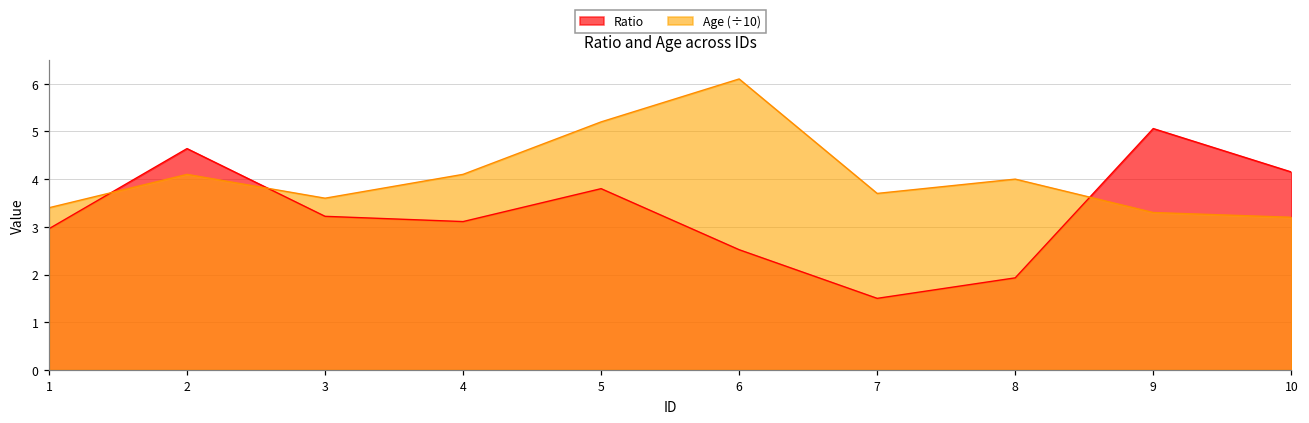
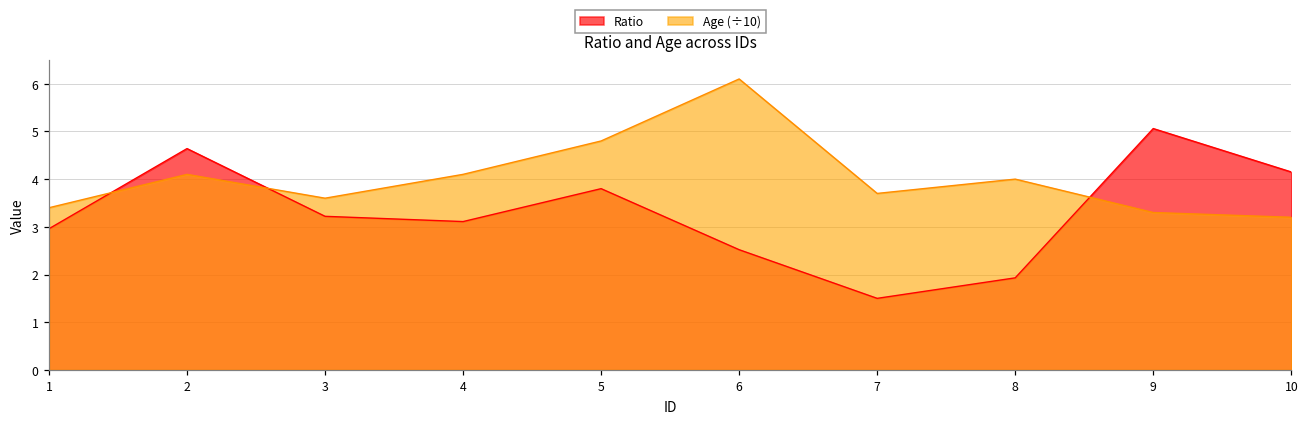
  {
    "Ratio": {
      "1": 3.0,
      "2": 4.6,
      "3": 3.2,
      "4": 3.1,
      "5": 3.8,
      "6": 2.5,
      "7": 1.5,
      "8": 1.9,
      "9": 5.1,
      "10": 4.2
    },
    "Age (÷10)": {
      "1": 3.4,
      "2": 4.1,
      "3": 3.6,
      "4": 4.1,
-     "5": 5.2,
+     "5": 4.8,
      "6": 6.1,
      "7": 3.7,
      "8": 4.0,
      "9": 3.3,
      "10": 3.2
    }
  }
